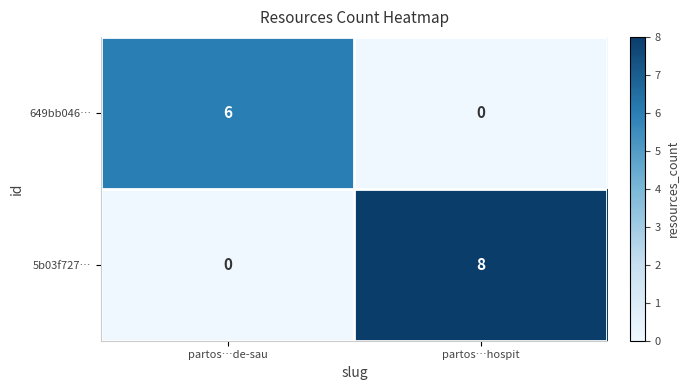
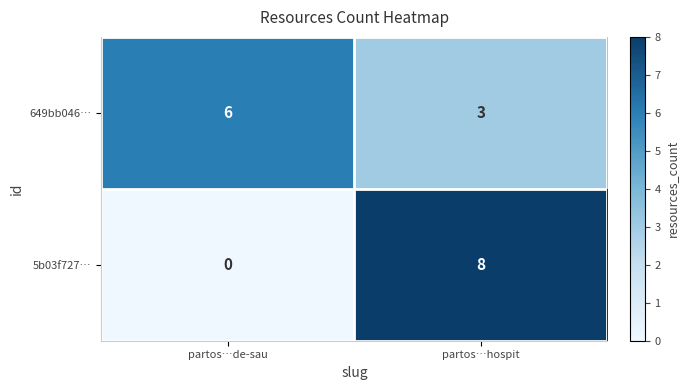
  {
    "649bb046…": {
      "partos…de-sau": 6,
-     "partos…hospit": 0
+     "partos…hospit": 3
    },
    "5b03f727…": {
      "partos…de-sau": 0,
      "partos…hospit": 8
    }
  }
